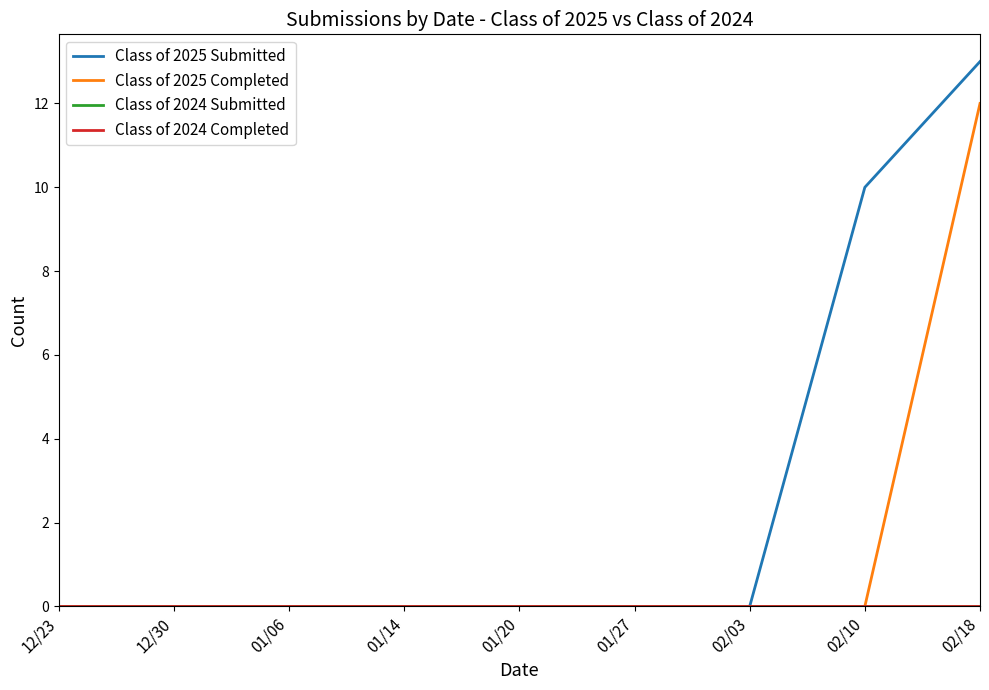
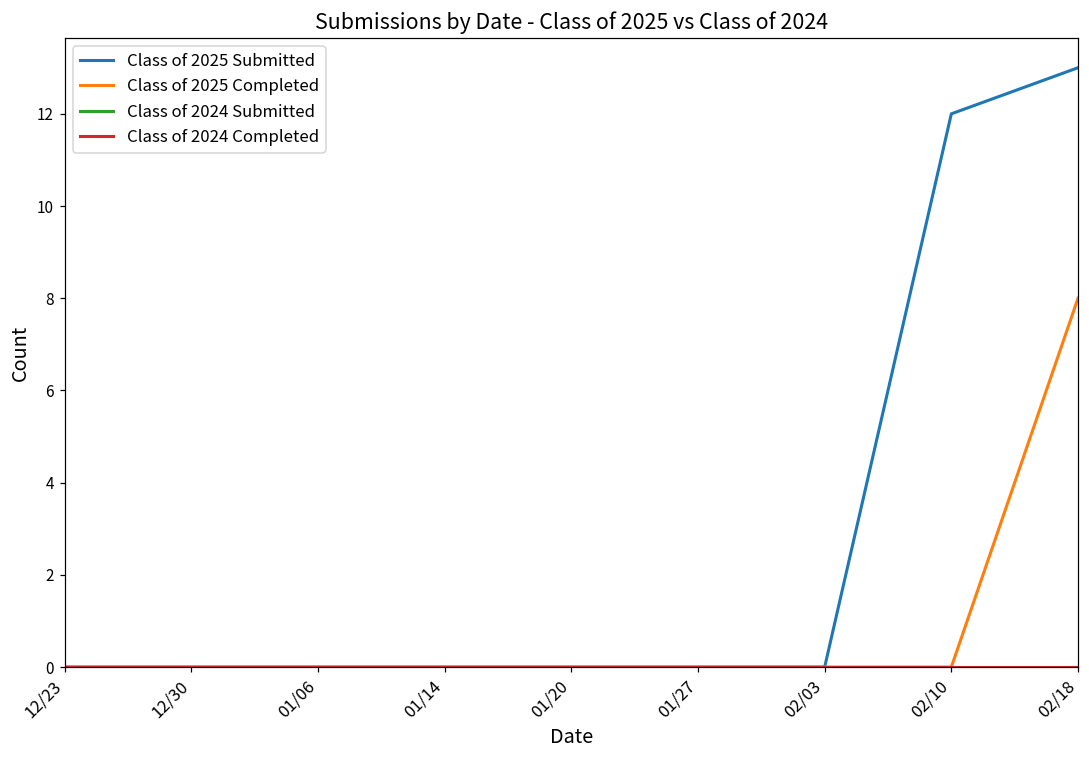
  {
    "Class of 2025 Submitted": {
-     "02/10": 10,
+     "02/10": 12,
      "02/18": 13
    },
    "Class of 2025 Completed": {
-     "02/18": 12
+     "02/18": 8
    },
    "Class of 2024 Completed": {
      "02/18": 0
    }
  }
